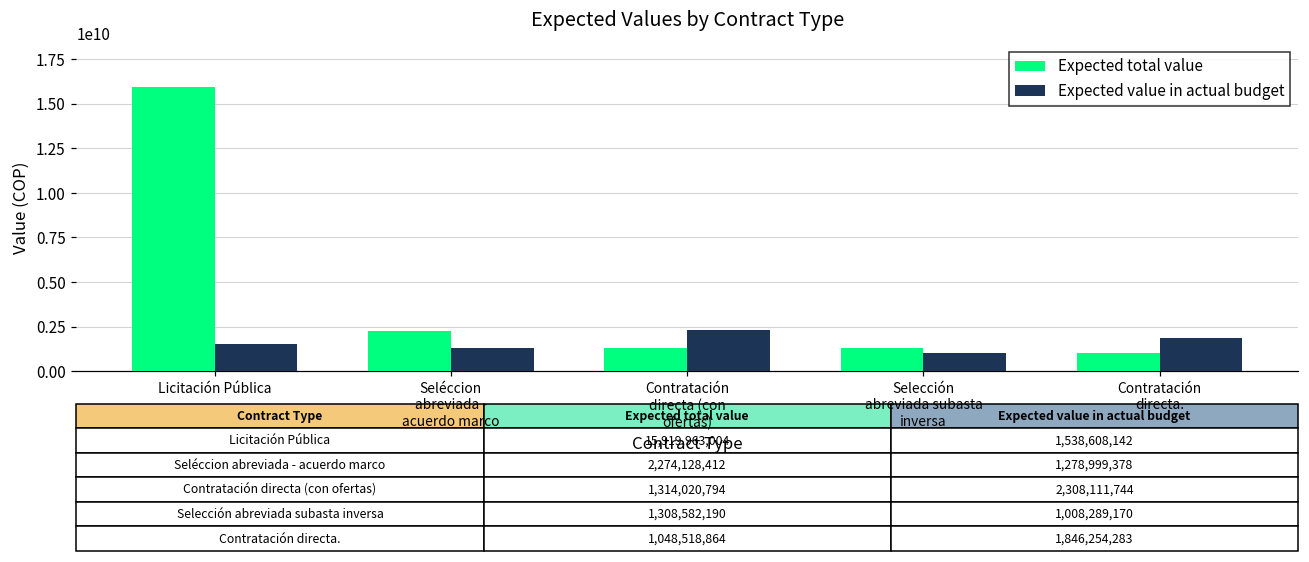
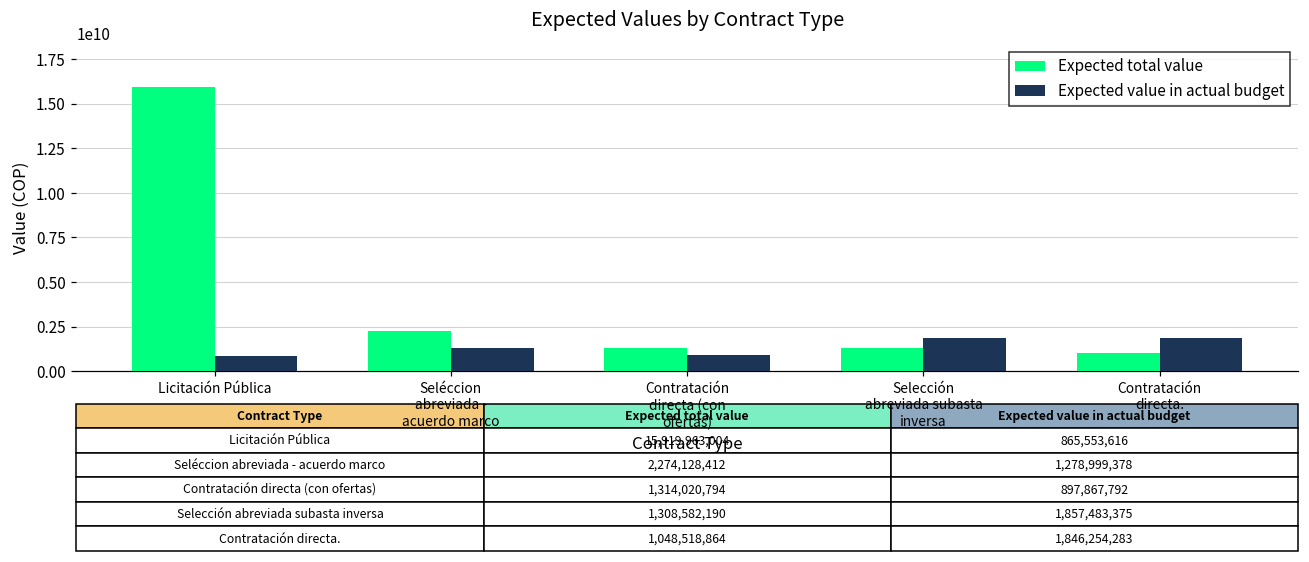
  {
    "Expected total value": {
      "Licitación Pública": "15900000000",
      "Seléccion abreviada - acuerdo marco": "2300000000",
      "Contratación directa (con ofertas)": "1300000000",
      "Selección abreviada subasta inversa": "1300000000",
      "Contratación directa.": "1000000000"
    },
    "Expected value in actual budget": {
-     "Licitación Pública": "1,538,608,142",
-     "Contratación directa (con ofertas)": "2,308,111,744",
-     "Selección abreviada subasta inversa": "1,008,289,170"
+     "Licitación Pública": "865,553,616",
+     "Contratación directa (con ofertas)": "897,867,792",
+     "Selección abreviada subasta inversa": "1,857,483,375"
    }
  }
